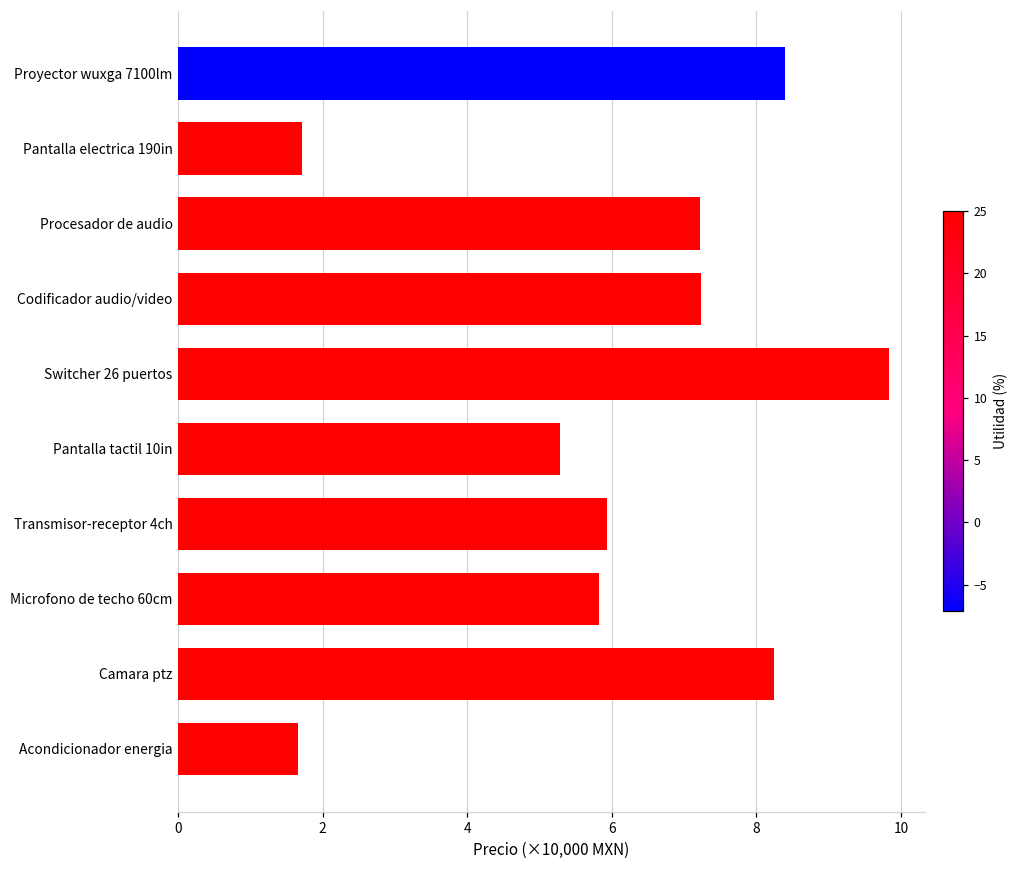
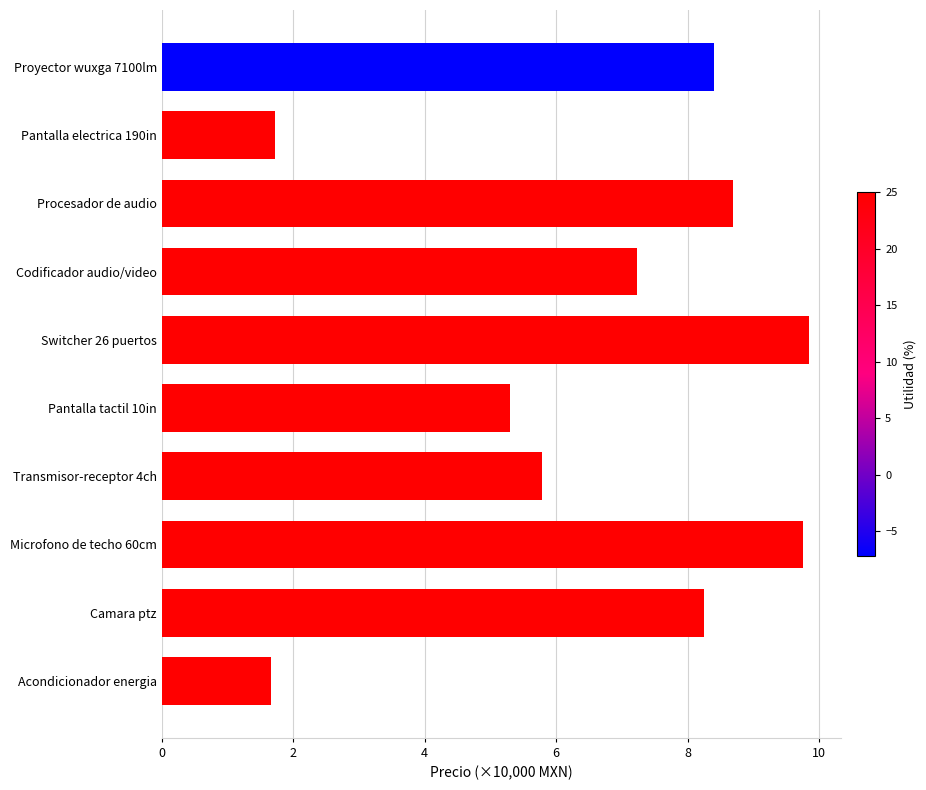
  {
    "Proyector wuxga 7100lm": 8.4,
    "Pantalla electrica 190in": 1.7,
-   "Procesador de audio": 7.2,
+   "Procesador de audio": 8.7,
    "Codificador audio/video": 7.2,
    "Switcher 26 puertos": 9.8,
    "Pantalla tactil 10in": 5.3,
-   "Transmisor-receptor 4ch": 5.9,
-   "Microfono de techo 60cm": 5.8,
+   "Transmisor-receptor 4ch": 5.8,
+   "Microfono de techo 60cm": 9.8,
    "Camara ptz": 8.2,
    "Acondicionador energia": 1.7
  }
